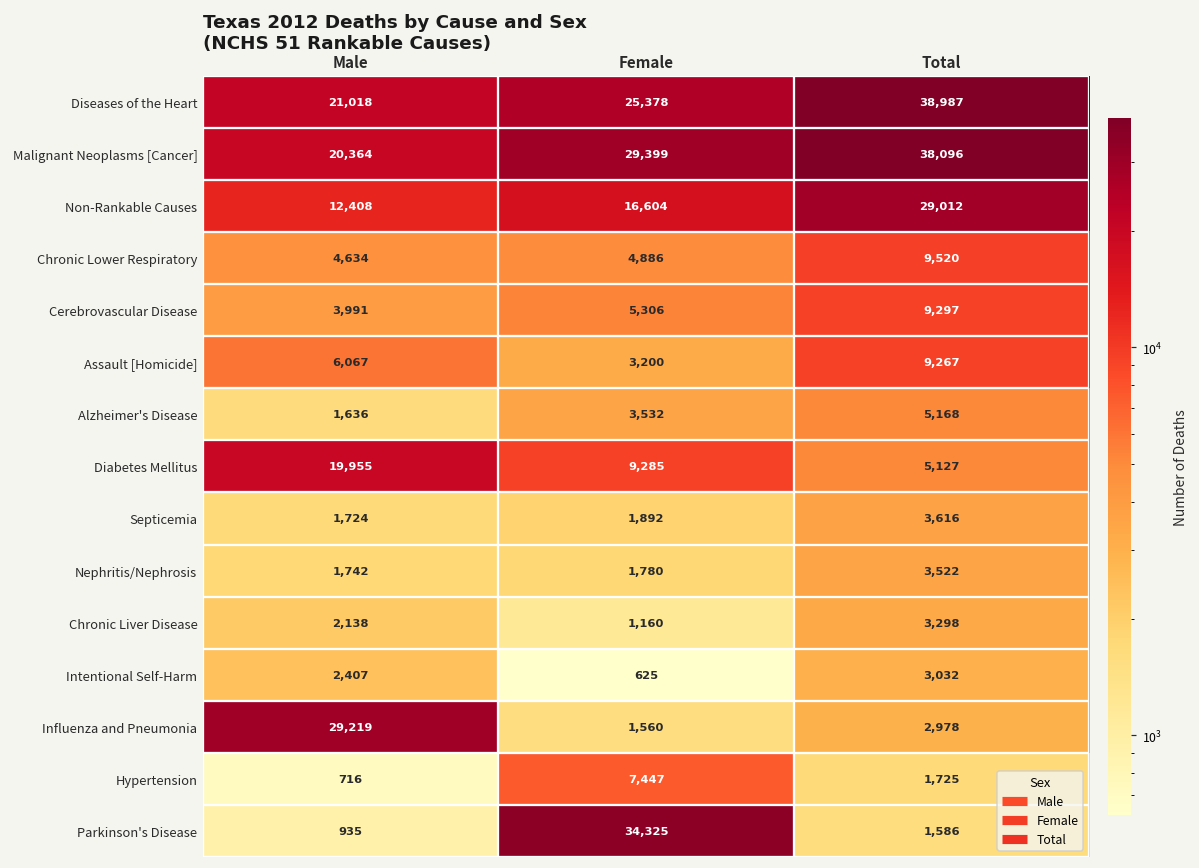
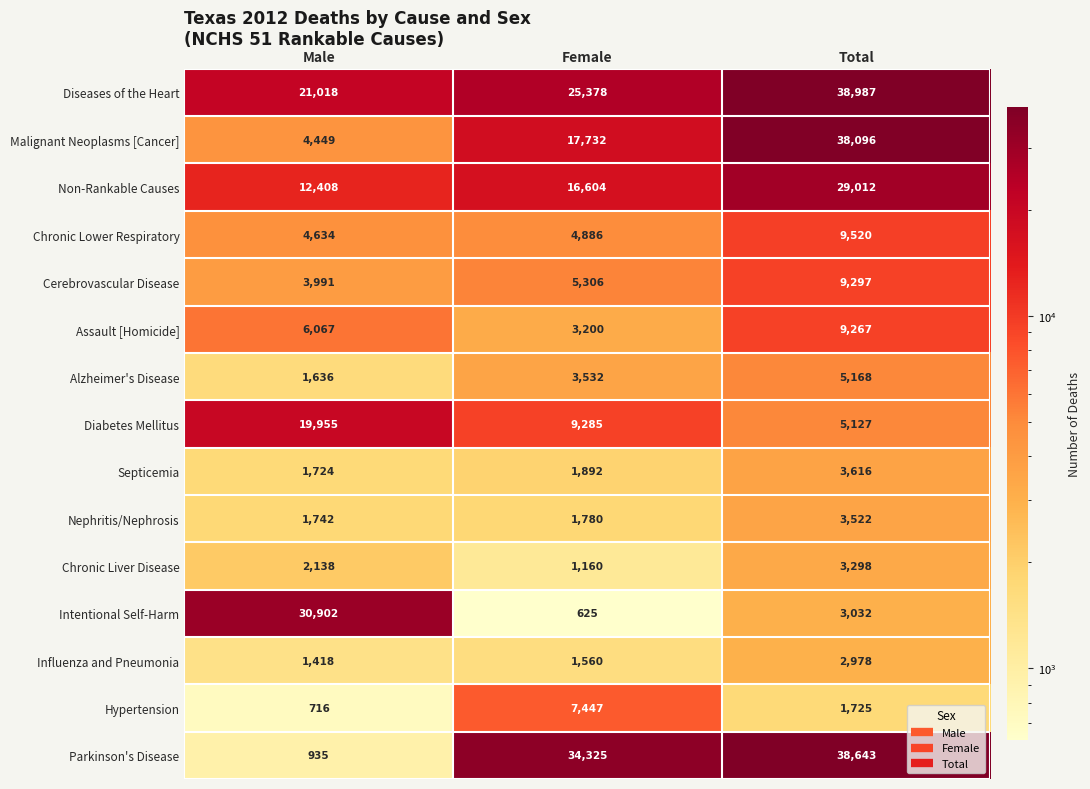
  {
    "Diseases of the Heart": {
      "Male": "21,018",
      "Female": "25,378",
      "Total": "38,987"
    },
    "Malignant Neoplasms [Cancer]": {
-     "Male": "20,364",
-     "Female": "29,399",
+     "Male": "4,449",
+     "Female": "17,732",
      "Total": "38,096"
    },
    "Non-Rankable Causes": {
      "Male": "12,408",
      "Female": "16,604",
      "Total": "29,012"
    },
    "Chronic Lower Respiratory": {
      "Male": "4,634",
      "Female": "4,886",
      "Total": "9,520"
    },
    "Cerebrovascular Disease": {
      "Male": "3,991",
      "Female": "5,306",
      "Total": "9,297"
    },
    "Assault [Homicide]": {
      "Male": "6,067",
      "Female": "3,200",
      "Total": "9,267"
    },
    "Alzheimer's Disease": {
      "Male": "1,636",
      "Female": "3,532",
      "Total": "5,168"
    },
    "Diabetes Mellitus": {
      "Male": "19,955",
      "Female": "9,285",
      "Total": "5,127"
    },
    "Septicemia": {
      "Male": "1,724",
      "Female": "1,892",
      "Total": "3,616"
    },
    "Nephritis/Nephrosis": {
      "Male": "1,742",
      "Female": "1,780",
      "Total": "3,522"
    },
    "Chronic Liver Disease": {
      "Male": "2,138",
      "Female": "1,160",
      "Total": "3,298"
    },
    "Intentional Self-Harm": {
-     "Male": "2,407",
+     "Male": "30,902",
      "Female": "625",
      "Total": "3,032"
    },
    "Influenza and Pneumonia": {
-     "Male": "29,219",
+     "Male": "1,418",
      "Female": "1,560",
      "Total": "2,978"
    },
    "Hypertension": {
      "Male": "716",
      "Female": "7,447",
      "Total": "1,725"
    },
    "Parkinson's Disease": {
      "Male": "935",
      "Female": "34,325",
-     "Total": "1,586"
+     "Total": "38,643"
    }
  }
